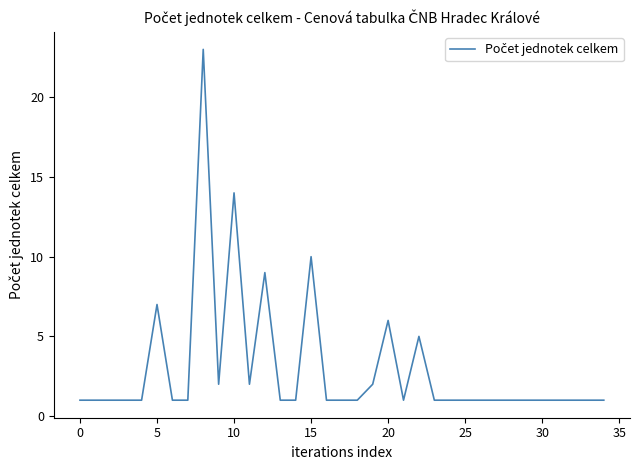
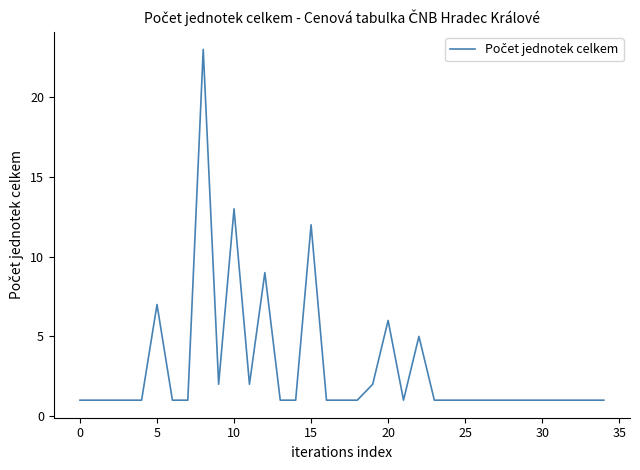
  {
    "0": 1,
    "5": 7,
-   "10": 14,
-   "15": 10,
+   "10": 13,
+   "15": 12,
    "20": 6,
    "25": 1,
    "30": 1
  }
